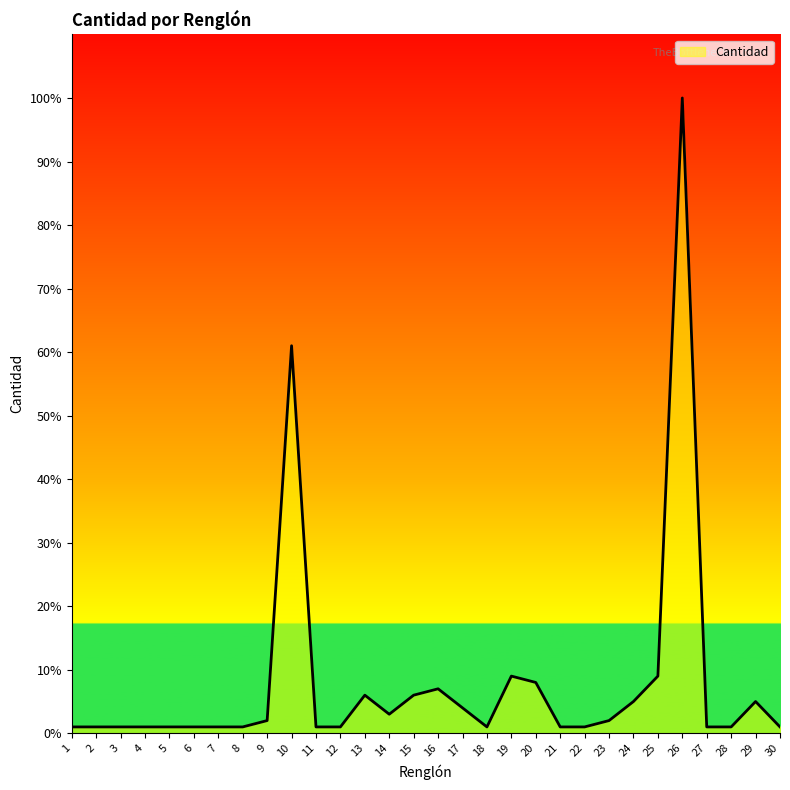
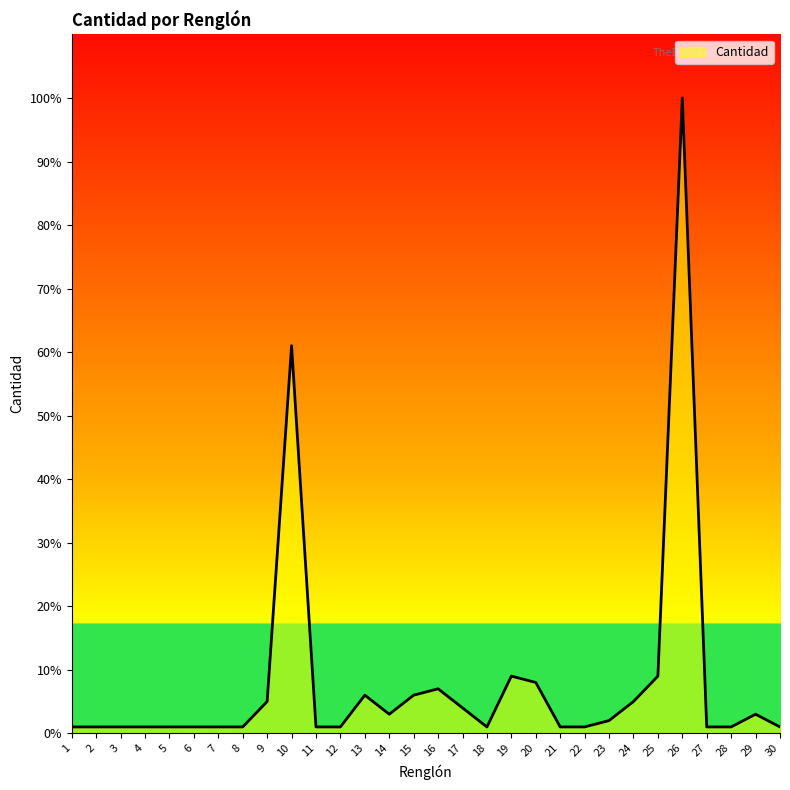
  {
    "1": "1%",
    "2": "1%",
    "3": "1%",
    "4": "1%",
    "5": "1%",
    "6": "1%",
    "7": "1%",
    "8": "1%",
-   "9": "2%",
+   "9": "5%",
    "10": "61%",
    "11": "1%",
    "12": "1%",
    "13": "6%",
    "14": "3%",
    "15": "6%",
    "16": "7%",
    "17": "4%",
    "18": "1%",
    "19": "9%",
    "20": "8%",
    "21": "1%",
    "22": "1%",
    "23": "2%",
    "24": "5%",
    "25": "9%",
    "26": "100%",
    "27": "1%",
    "28": "1%",
-   "29": "5%",
+   "29": "3%",
    "30": "1%"
  }
